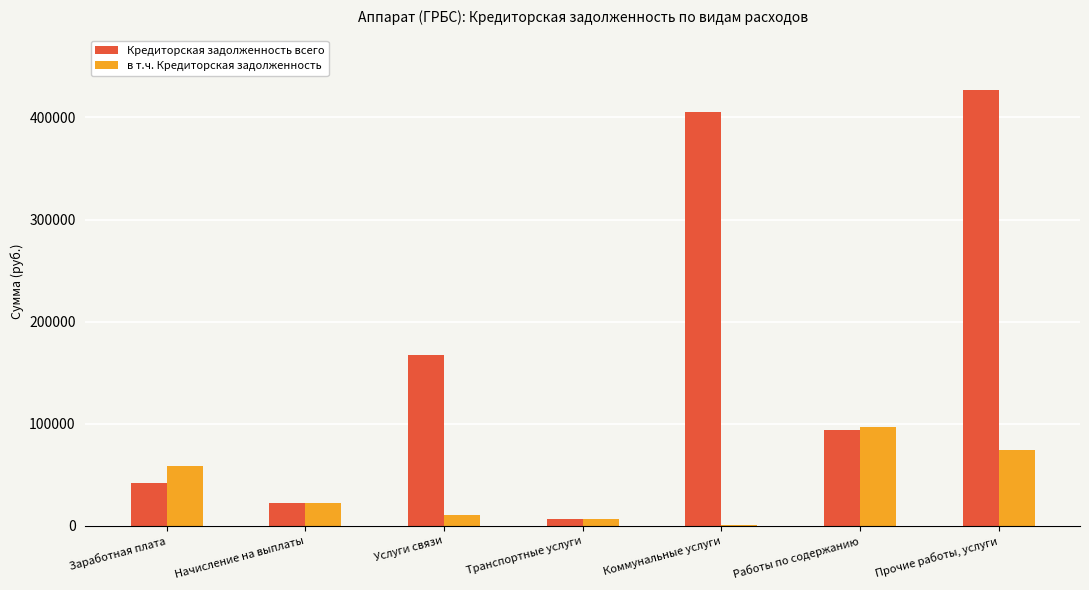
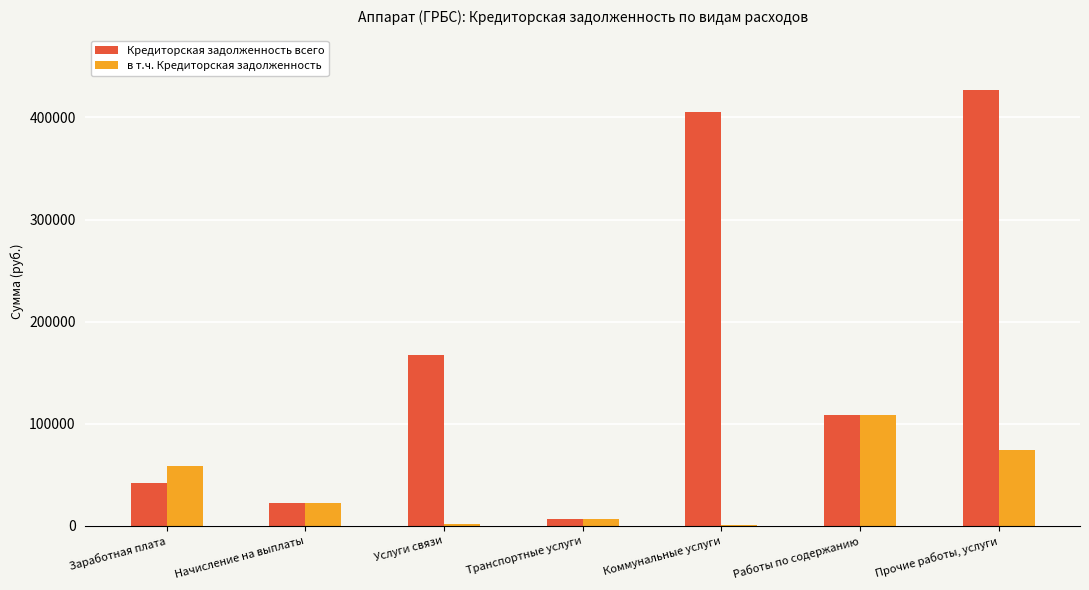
  {
    "Кредиторская задолженность всего": {
      "Заработная плата": 42000,
      "Начисление на выплаты": 22000,
      "Услуги связи": 167000,
      "Транспортные услуги": 7000,
      "Коммунальные услуги": 405000,
-     "Работы по содержанию": 93000,
+     "Работы по содержанию": 108000,
      "Прочие работы, услуги": 427000
    },
    "в т.ч. Кредиторская задолженность": {
      "Заработная плата": 59000,
      "Начисление на выплаты": 22000,
-     "Услуги связи": 11000,
+     "Услуги связи": 2000,
      "Транспортные услуги": 7000,
-     "Работы по содержанию": 97000,
+     "Работы по содержанию": 108000,
      "Прочие работы, услуги": 75000
    }
  }
